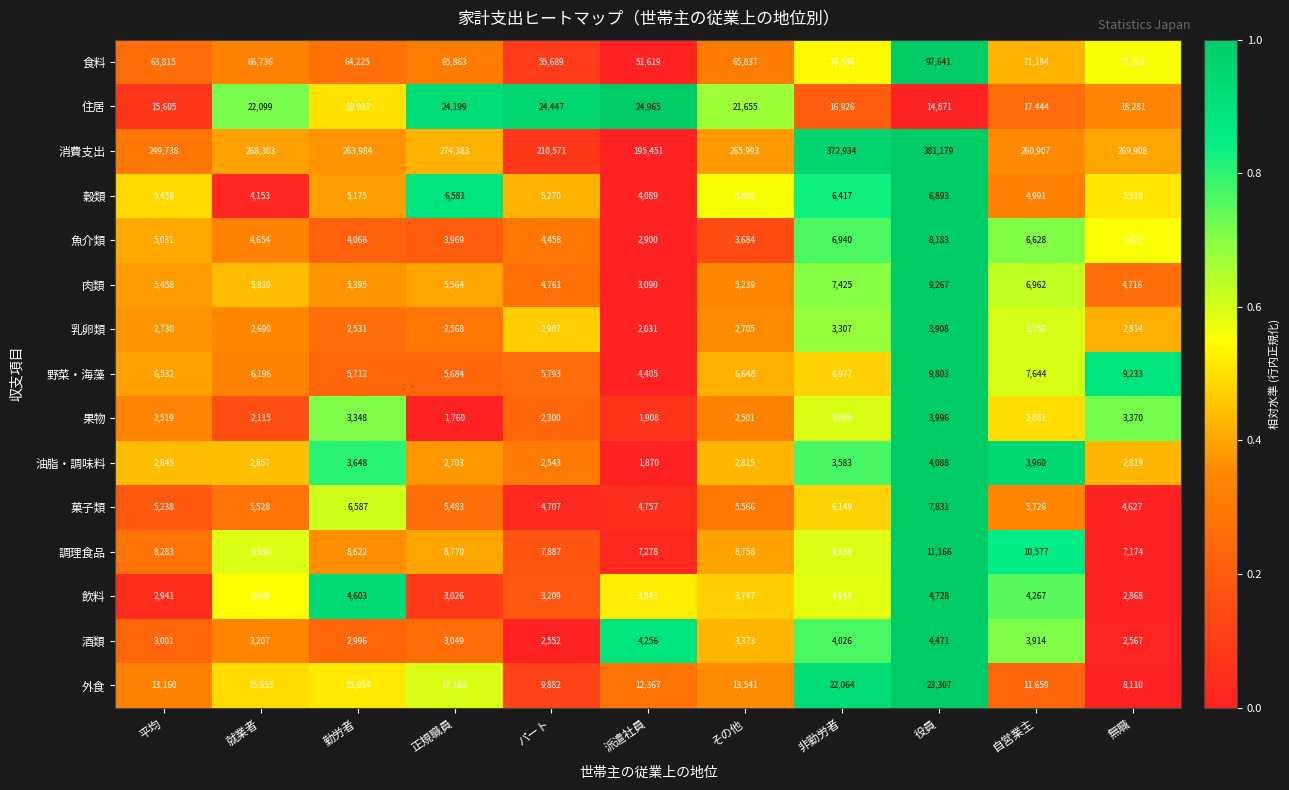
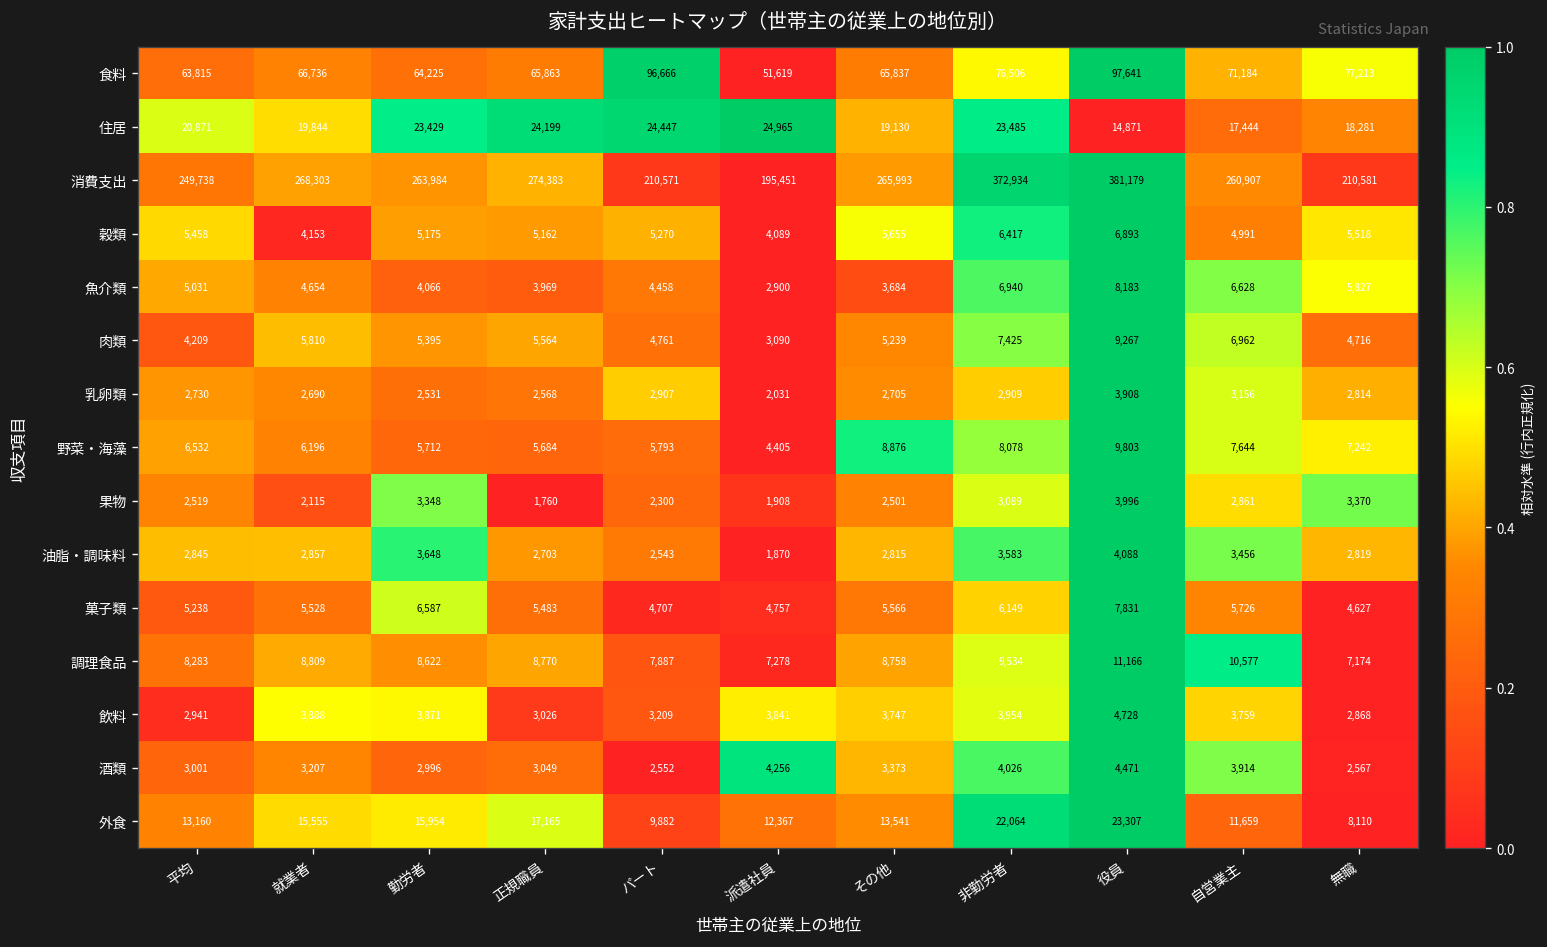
  {
    "食料": {
      "平均": "63,815",
      "就業者": "66,736",
      "勤労者": "64,225",
      "正規職員": "65,863",
-     "パート": "55,689",
+     "パート": "96,666",
      "派遣社員": "51,619",
      "その他": "65,837",
      "非勤労者": "76,506",
      "役員": "97,641",
      "自営業主": "71,184",
      "無職": "77,213"
    },
    "住居": {
-     "平均": "15,605",
-     "就業者": "22,099",
-     "勤労者": "19,937",
+     "平均": "20,871",
+     "就業者": "19,844",
+     "勤労者": "23,429",
      "正規職員": "24,199",
      "パート": "24,447",
      "派遣社員": "24,965",
-     "その他": "21,655",
-     "非勤労者": "16,926",
+     "その他": "19,130",
+     "非勤労者": "23,485",
      "役員": "14,871",
      "自営業主": "17,444",
      "無職": "18,281"
    },
    "消費支出": {
      "平均": "249,738",
      "就業者": "268,303",
      "勤労者": "263,984",
      "正規職員": "274,383",
      "パート": "210,571",
      "派遣社員": "195,451",
      "その他": "265,993",
      "非勤労者": "372,934",
      "役員": "381,179",
      "自営業主": "260,907",
-     "無職": "269,908"
+     "無職": "210,581"
    },
    "穀類": {
      "平均": "5,458",
      "就業者": "4,153",
      "勤労者": "5,175",
-     "正規職員": "6,581",
+     "正規職員": "5,162",
      "パート": "5,270",
      "派遣社員": "4,089",
      "その他": "5,655",
      "非勤労者": "6,417",
      "役員": "6,893",
      "自営業主": "4,991",
      "無職": "5,518"
    },
    "魚介類": {
      "平均": "5,031",
      "就業者": "4,654",
      "勤労者": "4,066",
      "正規職員": "3,969",
      "パート": "4,458",
      "派遣社員": "2,900",
      "その他": "3,684",
      "非勤労者": "6,940",
      "役員": "8,183",
      "自営業主": "6,628",
      "無職": "5,827"
    },
    "肉類": {
-     "平均": "5,458",
+     "平均": "4,209",
      "就業者": "5,810",
      "勤労者": "5,395",
      "正規職員": "5,564",
      "パート": "4,761",
      "派遣社員": "3,090",
      "その他": "5,239",
      "非勤労者": "7,425",
      "役員": "9,267",
      "自営業主": "6,962",
      "無職": "4,716"
    },
    "乳卵類": {
      "平均": "2,730",
      "就業者": "2,690",
      "勤労者": "2,531",
      "正規職員": "2,568",
      "パート": "2,907",
      "派遣社員": "2,031",
      "その他": "2,705",
-     "非勤労者": "3,307",
+     "非勤労者": "2,909",
      "役員": "3,908",
      "自営業主": "3,156",
      "無職": "2,814"
    },
    "野菜・海藻": {
      "平均": "6,532",
      "就業者": "6,196",
      "勤労者": "5,712",
      "正規職員": "5,684",
      "パート": "5,793",
      "派遣社員": "4,405",
-     "その他": "6,648",
-     "非勤労者": "6,977",
+     "その他": "8,876",
+     "非勤労者": "8,078",
      "役員": "9,803",
      "自営業主": "7,644",
-     "無職": "9,233"
+     "無職": "7,242"
    },
    "果物": {
      "平均": "2,519",
      "就業者": "2,115",
      "勤労者": "3,348",
      "正規職員": "1,760",
      "パート": "2,300",
      "派遣社員": "1,908",
      "その他": "2,501",
      "非勤労者": "3,089",
      "役員": "3,996",
      "自営業主": "2,861",
      "無職": "3,370"
    },
    "油脂・調味料": {
      "平均": "2,845",
      "就業者": "2,857",
      "勤労者": "3,648",
      "正規職員": "2,703",
      "パート": "2,543",
      "派遣社員": "1,870",
      "その他": "2,815",
      "非勤労者": "3,583",
      "役員": "4,088",
-     "自営業主": "3,960",
+     "自営業主": "3,456",
      "無職": "2,819"
    },
    "菓子類": {
      "平均": "5,238",
      "就業者": "5,528",
      "勤労者": "6,587",
      "正規職員": "5,483",
      "パート": "4,707",
      "派遣社員": "4,757",
      "その他": "5,566",
      "非勤労者": "6,149",
      "役員": "7,831",
      "自営業主": "5,726",
      "無職": "4,627"
    },
    "調理食品": {
      "平均": "8,283",
-     "就業者": "9,536",
+     "就業者": "8,809",
      "勤労者": "8,622",
      "正規職員": "8,770",
      "パート": "7,887",
      "派遣社員": "7,278",
      "その他": "8,758",
      "非勤労者": "9,534",
      "役員": "11,166",
      "自営業主": "10,577",
      "無職": "7,174"
    },
    "飲料": {
      "平均": "2,941",
      "就業者": "3,888",
-     "勤労者": "4,603",
+     "勤労者": "3,871",
      "正規職員": "3,026",
      "パート": "3,209",
      "派遣社員": "3,841",
      "その他": "3,747",
      "非勤労者": "3,954",
      "役員": "4,728",
-     "自営業主": "4,267",
+     "自営業主": "3,759",
      "無職": "2,868"
    },
    "酒類": {
      "平均": "3,001",
      "就業者": "3,207",
      "勤労者": "2,996",
      "正規職員": "3,049",
      "パート": "2,552",
      "派遣社員": "4,256",
      "その他": "3,373",
      "非勤労者": "4,026",
      "役員": "4,471",
      "自営業主": "3,914",
      "無職": "2,567"
    },
    "外食": {
      "平均": "13,160",
      "就業者": "15,555",
      "勤労者": "15,954",
      "正規職員": "17,165",
      "パート": "9,882",
      "派遣社員": "12,367",
      "その他": "13,541",
      "非勤労者": "22,064",
      "役員": "23,307",
      "自営業主": "11,659",
      "無職": "8,110"
    }
  }
